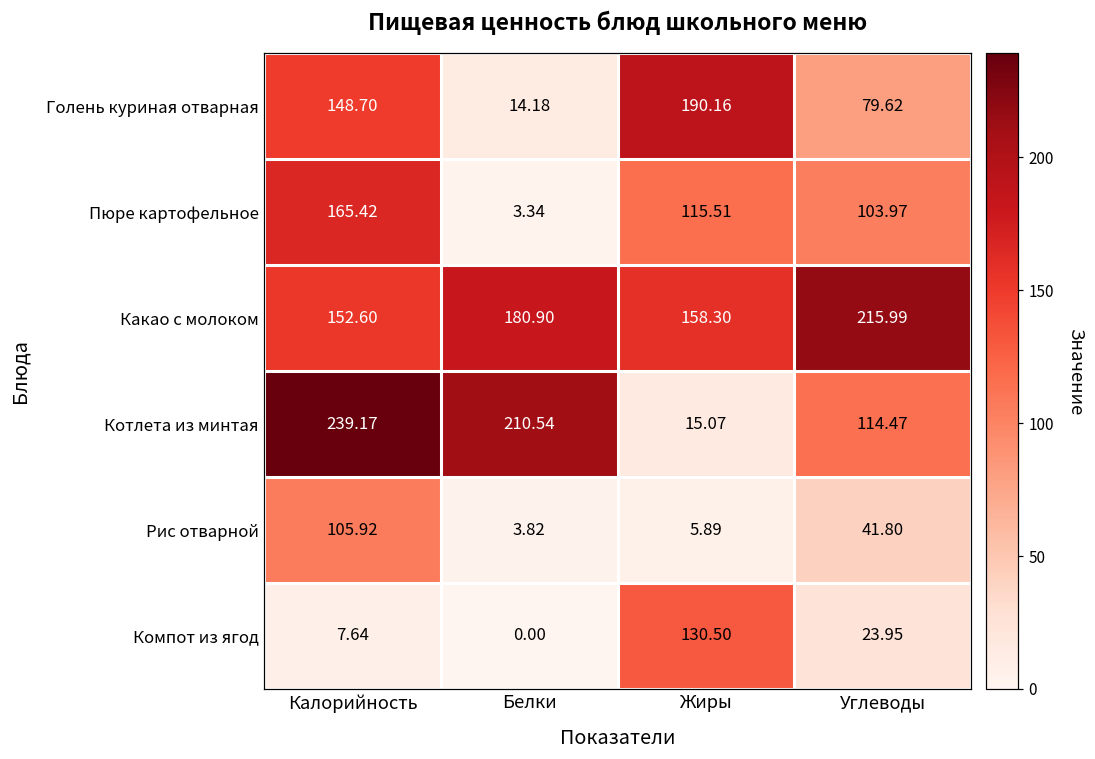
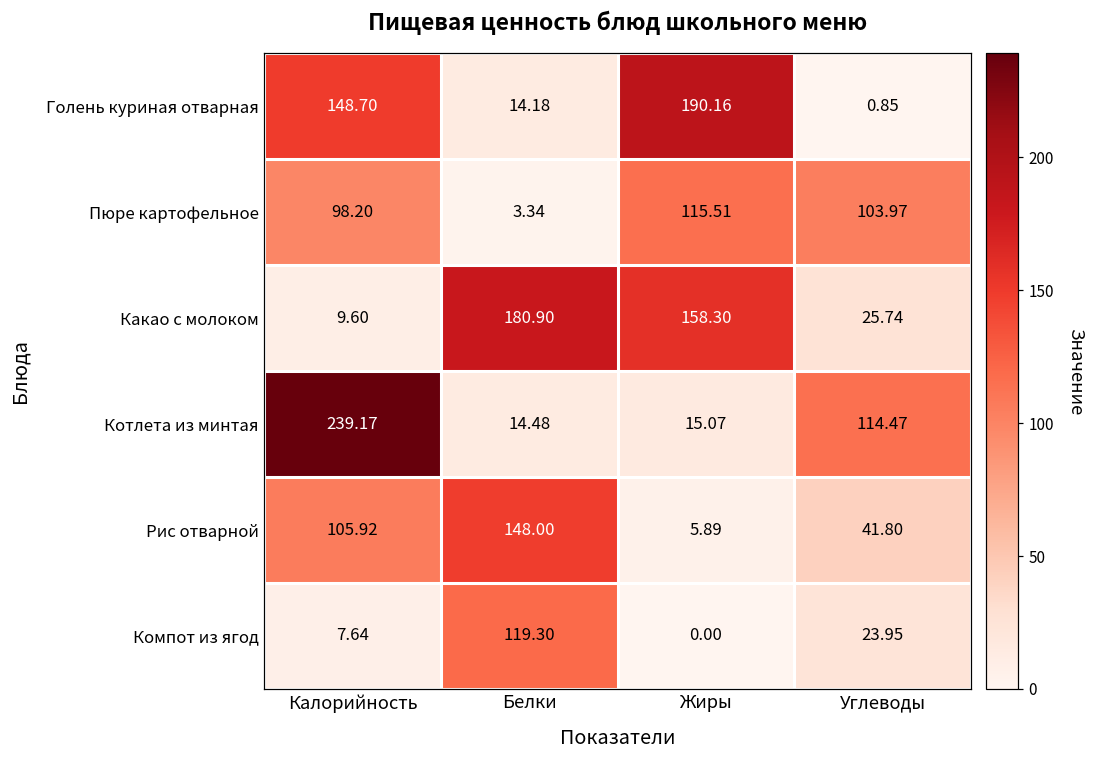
  {
    "Голень куриная отварная": {
      "Калорийность": 148.70,
      "Белки": 14.18,
      "Жиры": 190.16,
-     "Углеводы": 79.62
+     "Углеводы": 0.85
    },
    "Пюре картофельное": {
-     "Калорийность": 165.42,
+     "Калорийность": 98.20,
      "Белки": 3.34,
      "Жиры": 115.51,
      "Углеводы": 103.97
    },
    "Какао с молоком": {
-     "Калорийность": 152.60,
+     "Калорийность": 9.60,
      "Белки": 180.90,
      "Жиры": 158.30,
-     "Углеводы": 215.99
+     "Углеводы": 25.74
    },
    "Котлета из минтая": {
      "Калорийность": 239.17,
-     "Белки": 210.54,
+     "Белки": 14.48,
      "Жиры": 15.07,
      "Углеводы": 114.47
    },
    "Рис отварной": {
      "Калорийность": 105.92,
-     "Белки": 3.82,
+     "Белки": 148.00,
      "Жиры": 5.89,
      "Углеводы": 41.80
    },
    "Компот из ягод": {
      "Калорийность": 7.64,
-     "Белки": 0.00,
-     "Жиры": 130.50,
+     "Белки": 119.30,
+     "Жиры": 0.00,
      "Углеводы": 23.95
    }
  }
